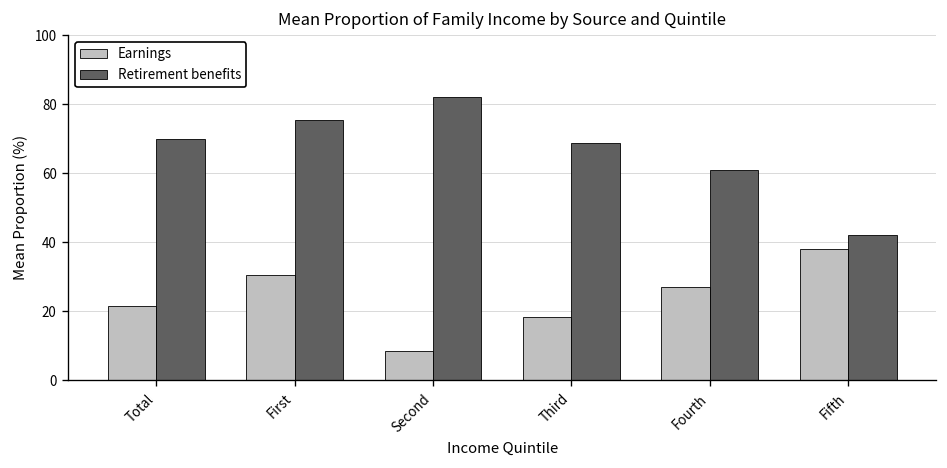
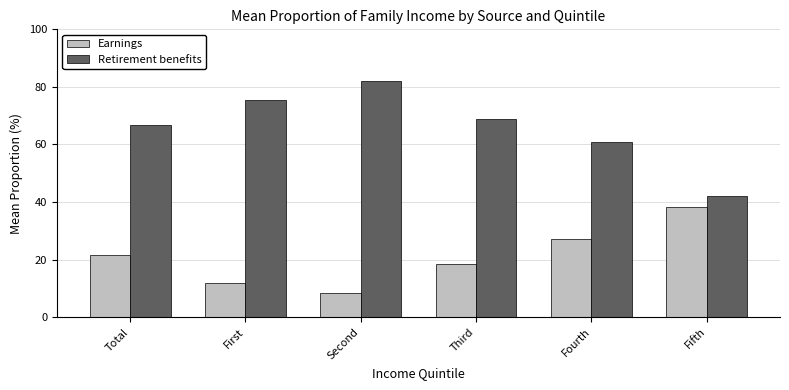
  {
    "Earnings": {
      "Total": 22,
-     "First": 31,
+     "First": 12,
      "Second": 8,
      "Third": 18,
      "Fourth": 27,
      "Fifth": 38
    },
    "Retirement benefits": {
-     "Total": 70,
+     "Total": 67,
      "First": 76,
      "Second": 82,
      "Third": 69,
      "Fourth": 61,
      "Fifth": 42
    }
  }
